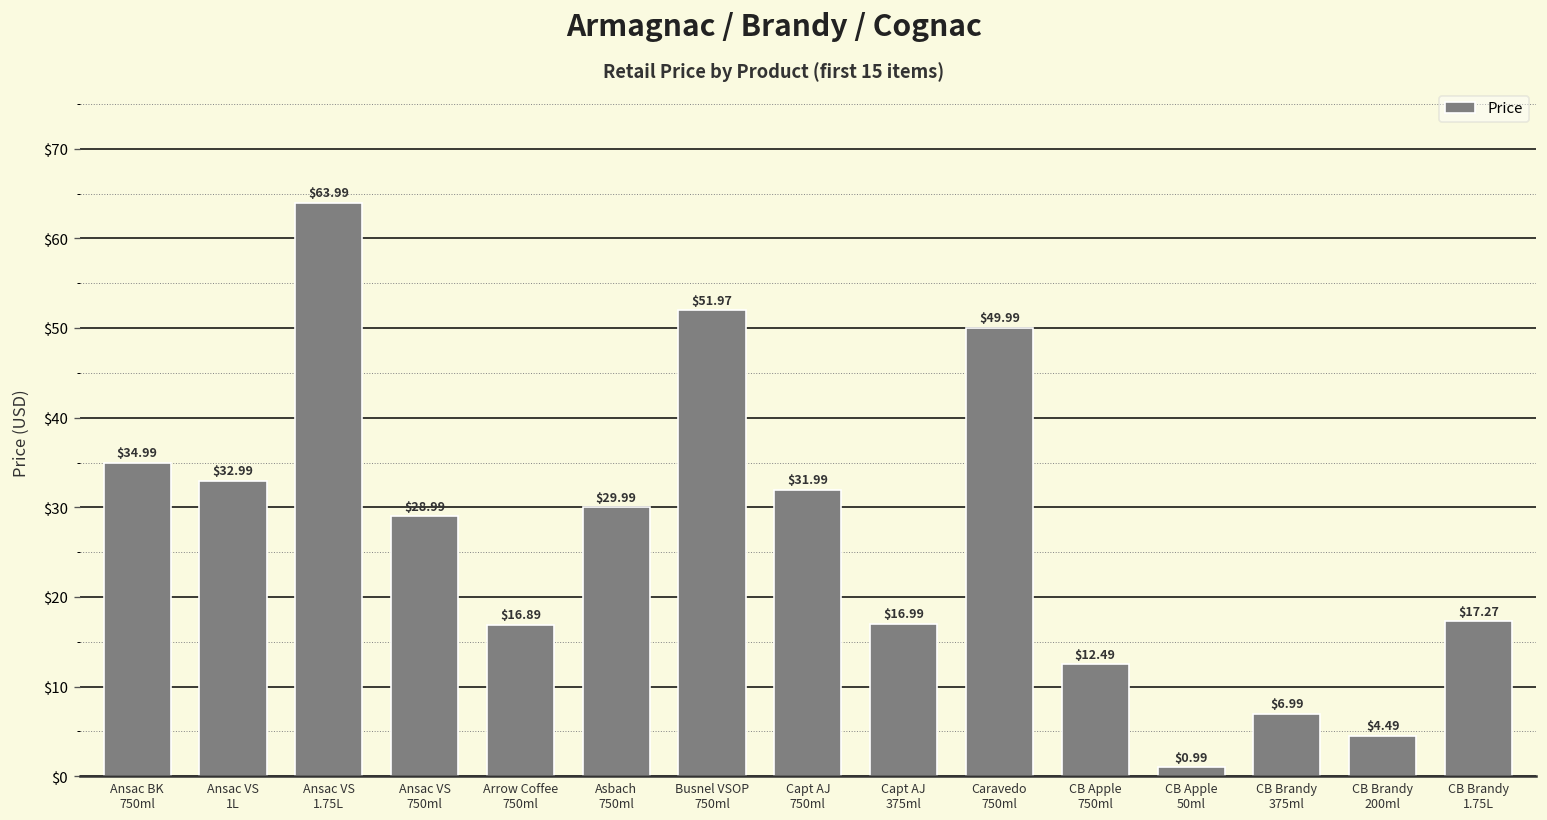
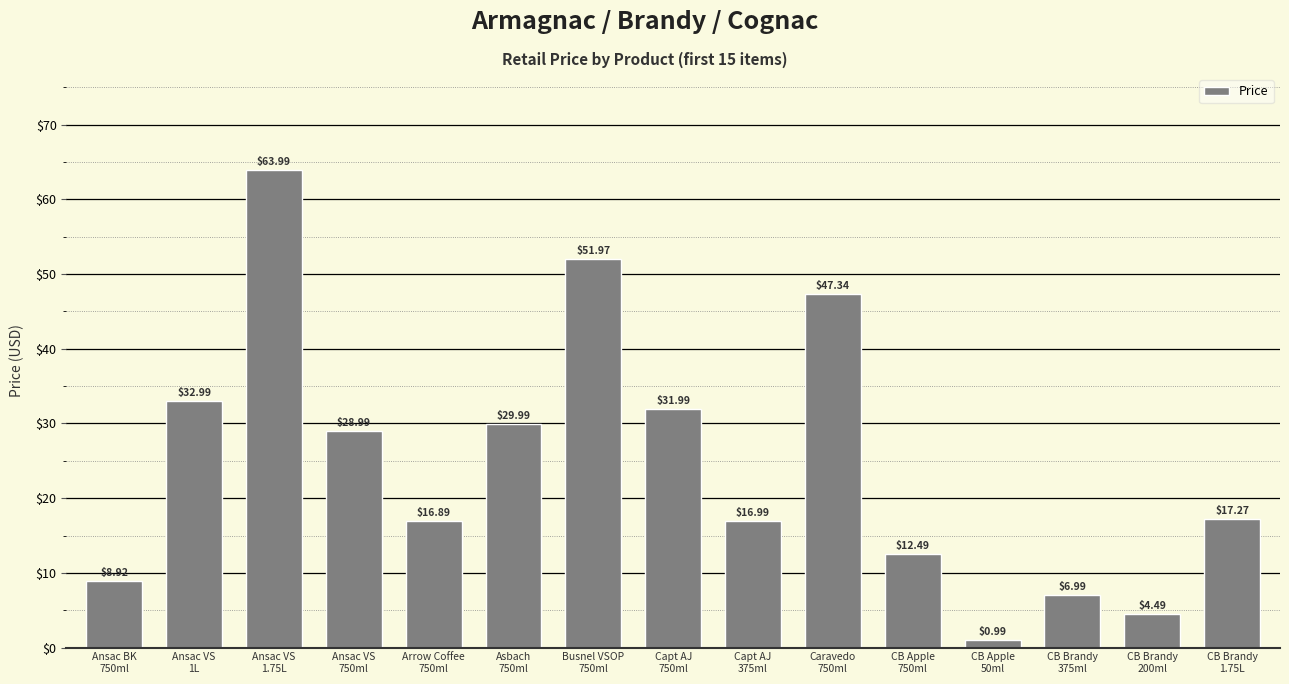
  {
-   "Ansac BK 750ml": "$34.99",
+   "Ansac BK 750ml": "$8.92",
    "Ansac VS 1L": "$32.99",
    "Ansac VS 1.75L": "$63.99",
    "Ansac VS 750ml": "$28.99",
    "Arrow Coffee 750ml": "$16.89",
    "Asbach 750ml": "$29.99",
    "Busnel VSOP 750ml": "$51.97",
    "Capt AJ 750ml": "$31.99",
    "Capt AJ 375ml": "$16.99",
-   "Caravedo 750ml": "$49.99",
+   "Caravedo 750ml": "$47.34",
    "CB Apple 750ml": "$12.49",
    "CB Apple 50ml": "$0.99",
    "CB Brandy 375ml": "$6.99",
    "CB Brandy 200ml": "$4.49",
    "CB Brandy 1.75L": "$17.27"
  }
